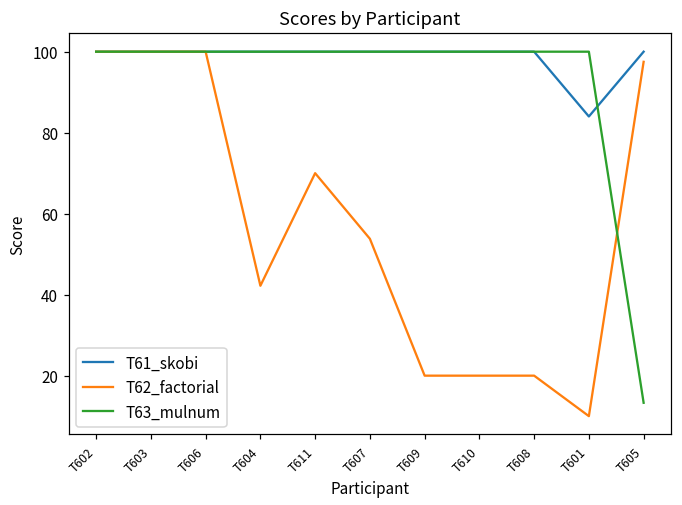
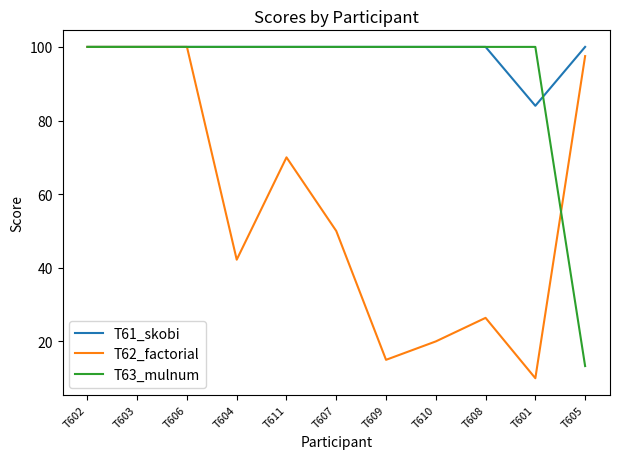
  {
    "T61_skobi": {
      "T601": 84,
      "T605": 100
    },
    "T62_factorial": {
      "T604": 42,
      "T611": 70,
-     "T607": 54,
-     "T609": 20,
+     "T607": 50,
+     "T609": 15,
      "T610": 20,
-     "T608": 20,
+     "T608": 26,
      "T601": 10,
      "T605": 98
    },
    "T63_mulnum": {
      "T601": 100,
      "T605": 13
    }
  }
